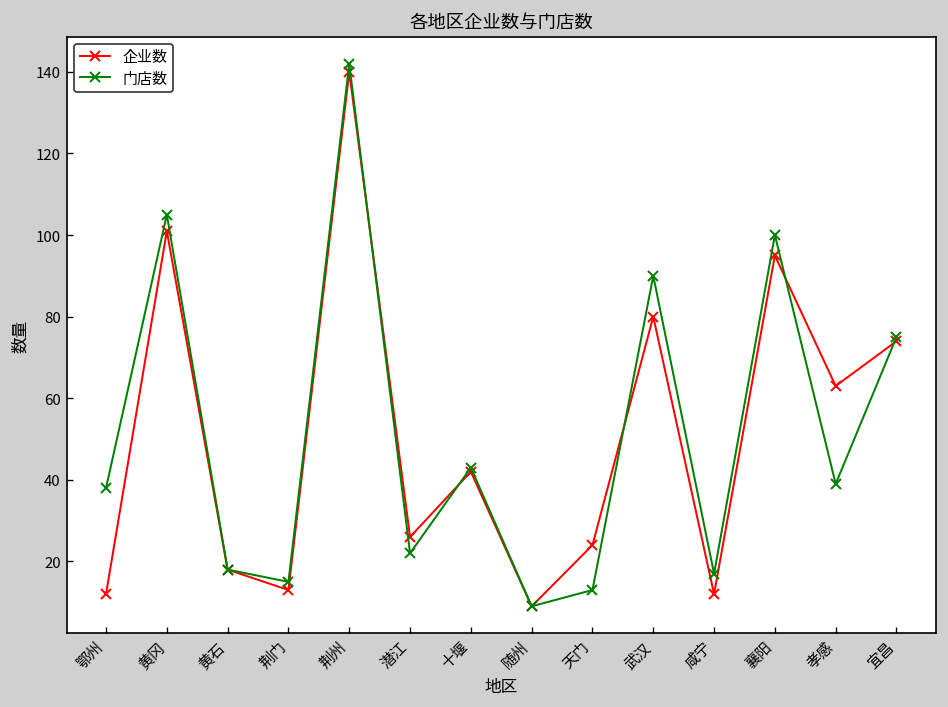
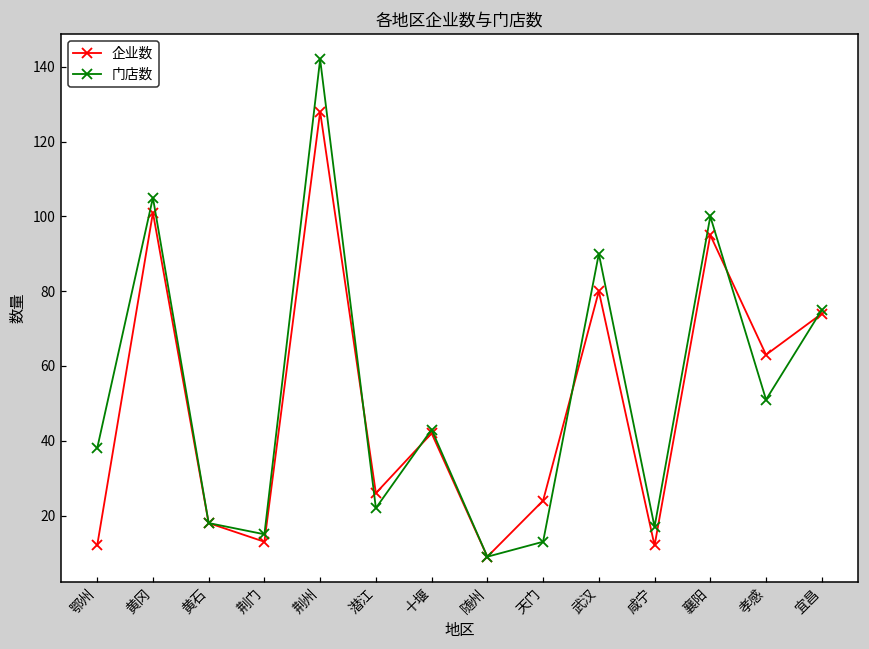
  {
    "企业数": {
      "鄂州": 12,
      "黄冈": 101,
      "荆门": 13,
-     "荆州": 140,
+     "荆州": 128,
      "潜江": 26,
      "十堰": 42,
      "天门": 24,
      "武汉": 80,
      "咸宁": 12,
      "襄阳": 95,
      "孝感": 63,
      "宜昌": 74
    },
    "门店数": {
      "鄂州": 38,
      "黄冈": 105,
      "荆门": 15,
      "荆州": 142,
      "潜江": 22,
      "十堰": 43,
      "天门": 13,
      "武汉": 90,
      "咸宁": 17,
      "襄阳": 100,
-     "孝感": 39,
+     "孝感": 51,
      "宜昌": 75
    }
  }
